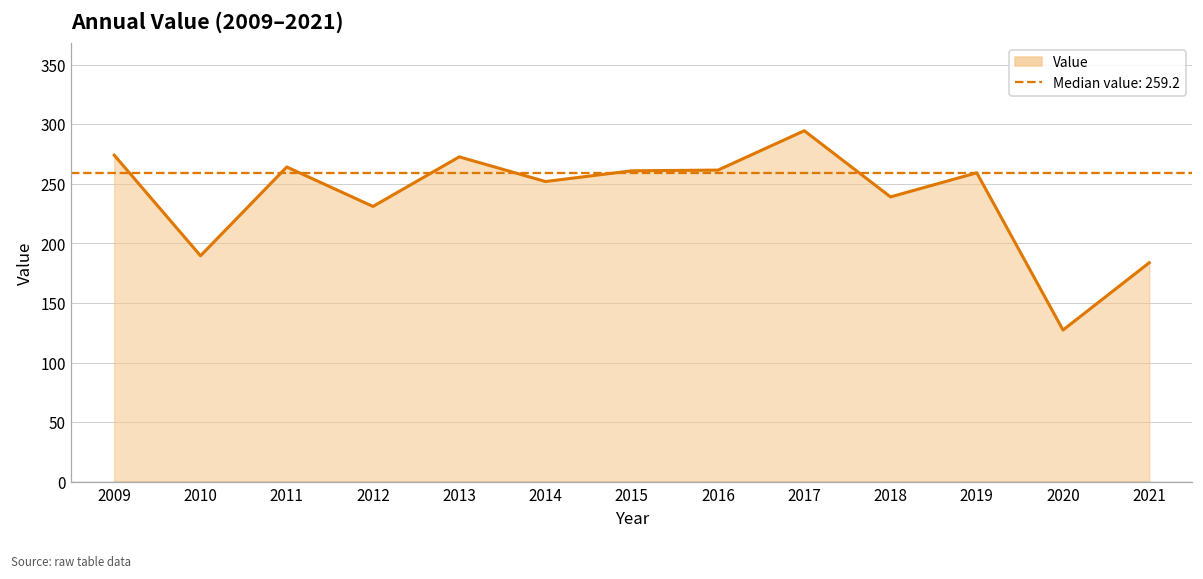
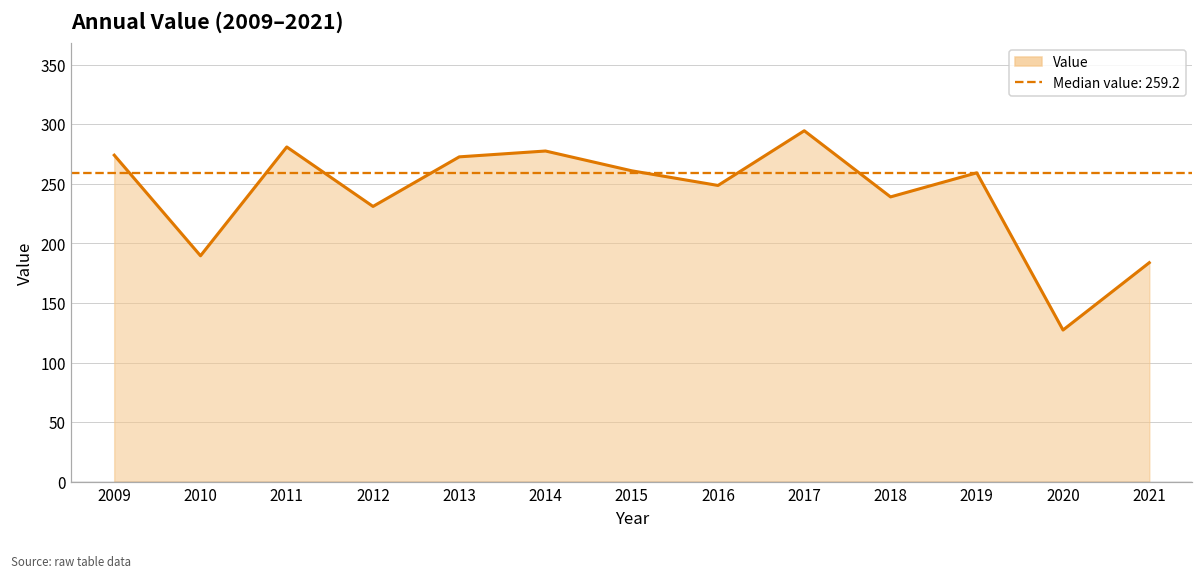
  {
    "2009": 274,
    "2010": 190,
-   "2011": 264,
+   "2011": 281,
    "2012": 231,
    "2013": 273,
-   "2014": 252,
+   "2014": 278,
    "2015": 261,
-   "2016": 262,
+   "2016": 249,
    "2017": 295,
    "2018": 239,
    "2019": 259,
    "2020": 127,
    "2021": 184
  }
